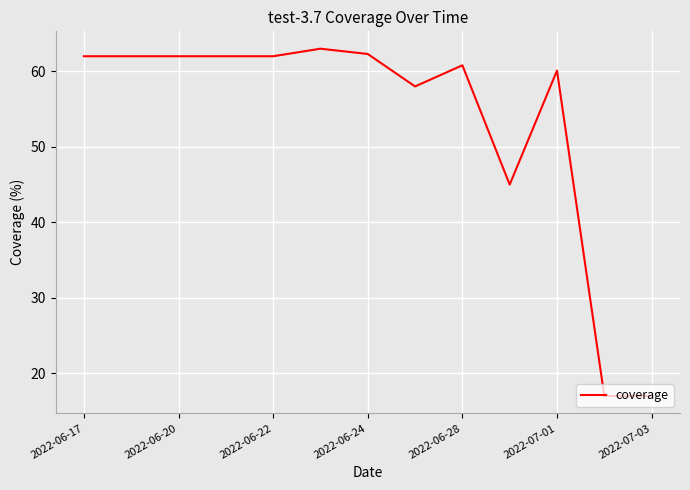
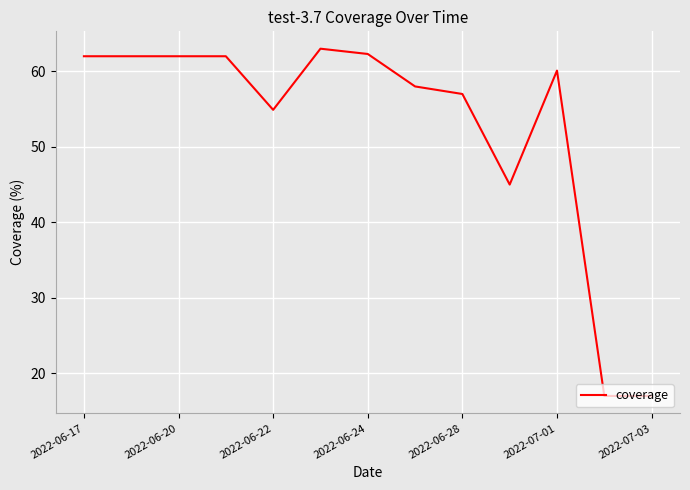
  {
    "2022-06-17": 62,
    "2022-06-20": 62,
-   "2022-06-22": 62,
+   "2022-06-22": 55,
    "2022-06-24": 62,
-   "2022-06-28": 61,
+   "2022-06-28": 57,
    "2022-07-01": 60
  }
